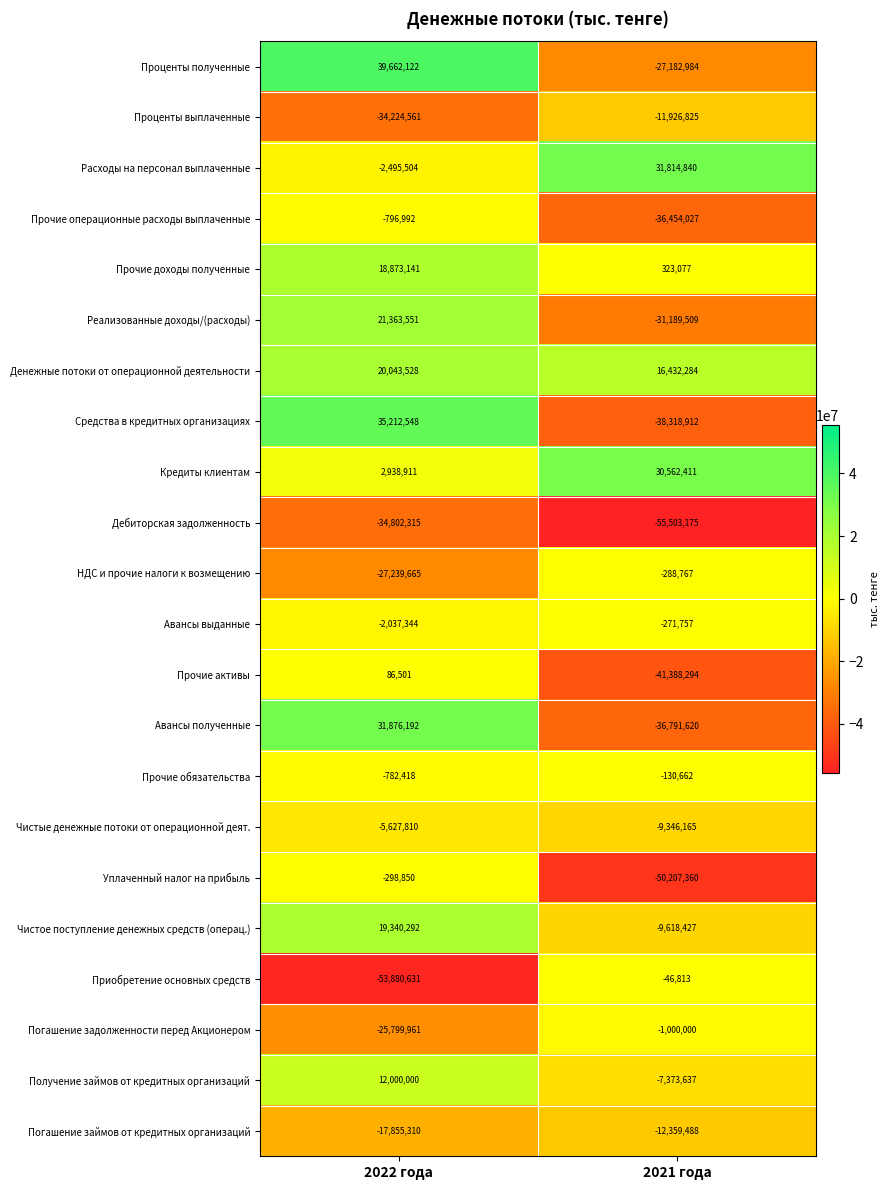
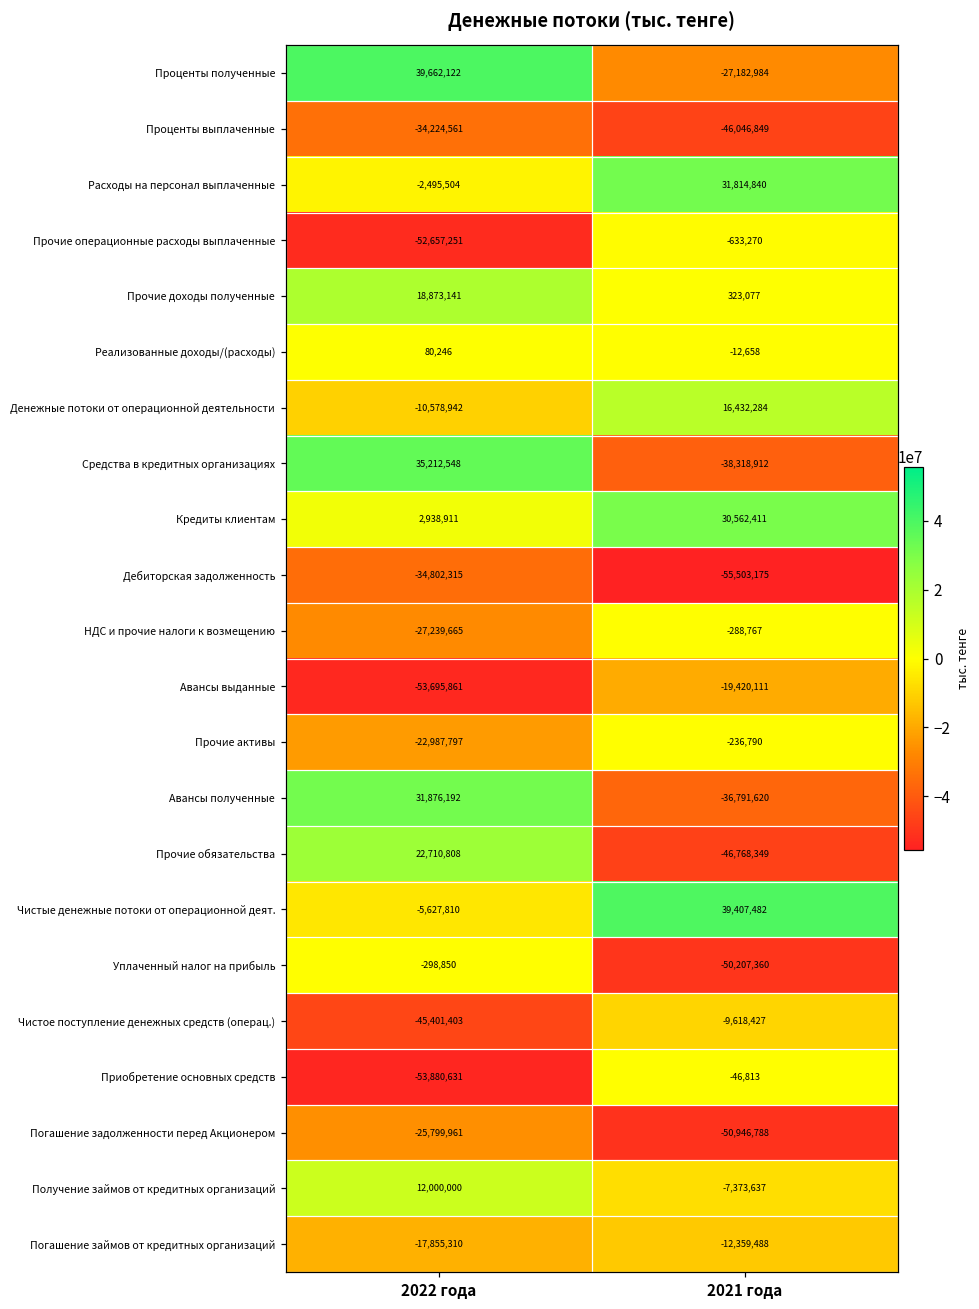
  {
    "Проценты полученные": {
      "2022 года": "39,662,122",
      "2021 года": "-27,182,984"
    },
    "Проценты выплаченные": {
      "2022 года": "-34,224,561",
-     "2021 года": "-11,926,825"
+     "2021 года": "-46,046,849"
    },
    "Расходы на персонал выплаченные": {
      "2022 года": "-2,495,504",
      "2021 года": "31,814,840"
    },
    "Прочие операционные расходы выплаченные": {
-     "2022 года": "-796,992",
-     "2021 года": "-36,454,027"
+     "2022 года": "-52,657,251",
+     "2021 года": "-633,270"
    },
    "Прочие доходы полученные": {
      "2022 года": "18,873,141",
      "2021 года": "323,077"
    },
    "Реализованные доходы/(расходы)": {
-     "2022 года": "21,363,551",
-     "2021 года": "-31,189,509"
+     "2022 года": "80,246",
+     "2021 года": "-12,658"
    },
    "Денежные потоки от операционной деятельности": {
-     "2022 года": "20,043,528",
+     "2022 года": "-10,578,942",
      "2021 года": "16,432,284"
    },
    "Средства в кредитных организациях": {
      "2022 года": "35,212,548",
      "2021 года": "-38,318,912"
    },
    "Кредиты клиентам": {
      "2022 года": "2,938,911",
      "2021 года": "30,562,411"
    },
    "Дебиторская задолженность": {
      "2022 года": "-34,802,315",
      "2021 года": "-55,503,175"
    },
    "НДС и прочие налоги к возмещению": {
      "2022 года": "-27,239,665",
      "2021 года": "-288,767"
    },
    "Авансы выданные": {
-     "2022 года": "-2,037,344",
-     "2021 года": "-271,757"
+     "2022 года": "-53,695,861",
+     "2021 года": "-19,420,111"
    },
    "Прочие активы": {
-     "2022 года": "86,501",
-     "2021 года": "-41,388,294"
+     "2022 года": "-22,987,797",
+     "2021 года": "-236,790"
    },
    "Авансы полученные": {
      "2022 года": "31,876,192",
      "2021 года": "-36,791,620"
    },
    "Прочие обязательства": {
-     "2022 года": "-782,418",
-     "2021 года": "-130,662"
+     "2022 года": "22,710,808",
+     "2021 года": "-46,768,349"
    },
    "Чистые денежные потоки от операционной деят.": {
      "2022 года": "-5,627,810",
-     "2021 года": "-9,346,165"
+     "2021 года": "39,407,482"
    },
    "Уплаченный налог на прибыль": {
      "2022 года": "-298,850",
      "2021 года": "-50,207,360"
    },
    "Чистое поступление денежных средств (операц.)": {
-     "2022 года": "19,340,292",
+     "2022 года": "-45,401,403",
      "2021 года": "-9,618,427"
    },
    "Приобретение основных средств": {
      "2022 года": "-53,880,631",
      "2021 года": "-46,813"
    },
    "Погашение задолженности перед Акционером": {
      "2022 года": "-25,799,961",
-     "2021 года": "-1,000,000"
+     "2021 года": "-50,946,788"
    },
    "Получение займов от кредитных организаций": {
      "2022 года": "12,000,000",
      "2021 года": "-7,373,637"
    },
    "Погашение займов от кредитных организаций": {
      "2022 года": "-17,855,310",
      "2021 года": "-12,359,488"
    }
  }
